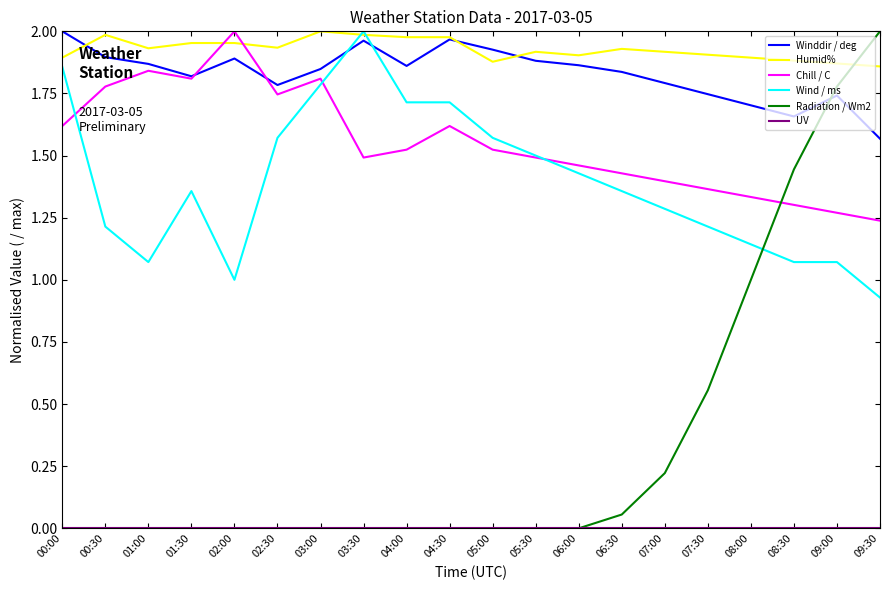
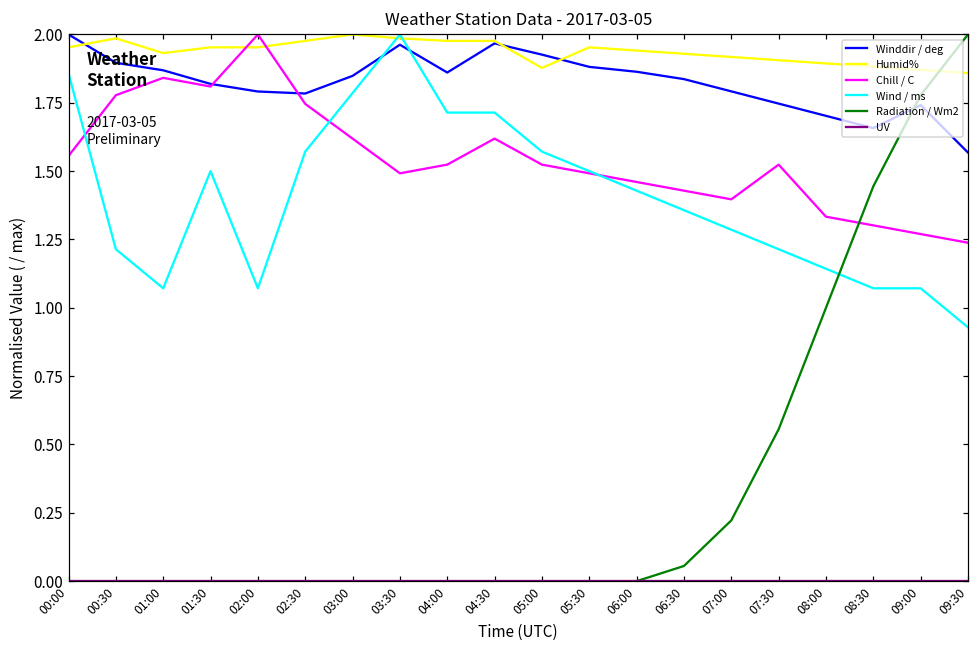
  {
    "Winddir / deg": {
      "00:00": 2.00,
      "00:30": 1.90,
      "01:00": 1.87,
-     "02:00": 1.89,
+     "02:00": 1.79,
      "02:30": 1.78,
      "03:00": 1.85,
      "03:30": 1.96,
      "04:00": 1.86,
      "05:00": 1.93,
      "05:30": 1.88,
      "06:00": 1.86,
      "06:30": 1.84,
      "07:00": 1.79,
      "07:30": 1.75,
      "08:00": 1.70,
      "09:30": 1.57
    },
    "Humid%": {
-     "00:00": 1.89,
+     "00:00": 1.95,
      "00:30": 1.99,
      "01:00": 1.93,
      "01:30": 1.95,
      "02:00": 1.95,
-     "02:30": 1.93,
+     "02:30": 1.98,
      "03:00": 2.00,
      "03:30": 1.99,
      "04:00": 1.98,
      "05:00": 1.88,
-     "05:30": 1.92,
-     "06:00": 1.90,
+     "05:30": 1.95,
+     "06:00": 1.94,
      "06:30": 1.93,
      "07:00": 1.92,
      "07:30": 1.91,
      "08:00": 1.89,
      "09:30": 1.86
    },
    "Chill / C": {
-     "00:00": 1.62,
+     "00:00": 1.56,
      "00:30": 1.78,
      "01:00": 1.84,
      "02:00": 2.00,
      "02:30": 1.75,
-     "03:00": 1.81,
+     "03:00": 1.62,
      "03:30": 1.49,
      "04:00": 1.52,
      "04:30": 1.62,
      "05:00": 1.52,
      "06:00": 1.46,
      "06:30": 1.43,
      "07:00": 1.40,
-     "07:30": 1.37,
+     "07:30": 1.52,
      "08:00": 1.33,
      "08:30": 1.30,
      "09:00": 1.27,
      "09:30": 1.24
    },
    "Wind / ms": {
      "00:00": 1.86,
      "00:30": 1.21,
      "01:00": 1.07,
-     "01:30": 1.36,
-     "02:00": 1.00,
+     "01:30": 1.50,
+     "02:00": 1.07,
      "02:30": 1.57,
      "03:00": 1.79,
      "03:30": 2.00,
      "04:00": 1.71,
      "04:30": 1.71,
      "05:00": 1.57,
      "06:00": 1.43,
      "06:30": 1.36,
      "07:00": 1.29,
      "07:30": 1.21,
      "08:00": 1.14,
      "08:30": 1.07,
      "09:00": 1.07,
      "09:30": 0.93
    },
    "Radiation / Wm2": {
      "06:30": 0.06,
      "07:00": 0.22,
      "07:30": 0.56,
      "08:00": 1.00,
      "08:30": 1.44,
      "09:30": 2.00
    },
    "UV": {
      "06:30": 0.00,
      "07:00": 0.00,
      "07:30": 0.00,
      "08:00": 0.00,
      "08:30": 0.00,
      "09:00": 0.00,
      "09:30": 0.00
    }
  }
